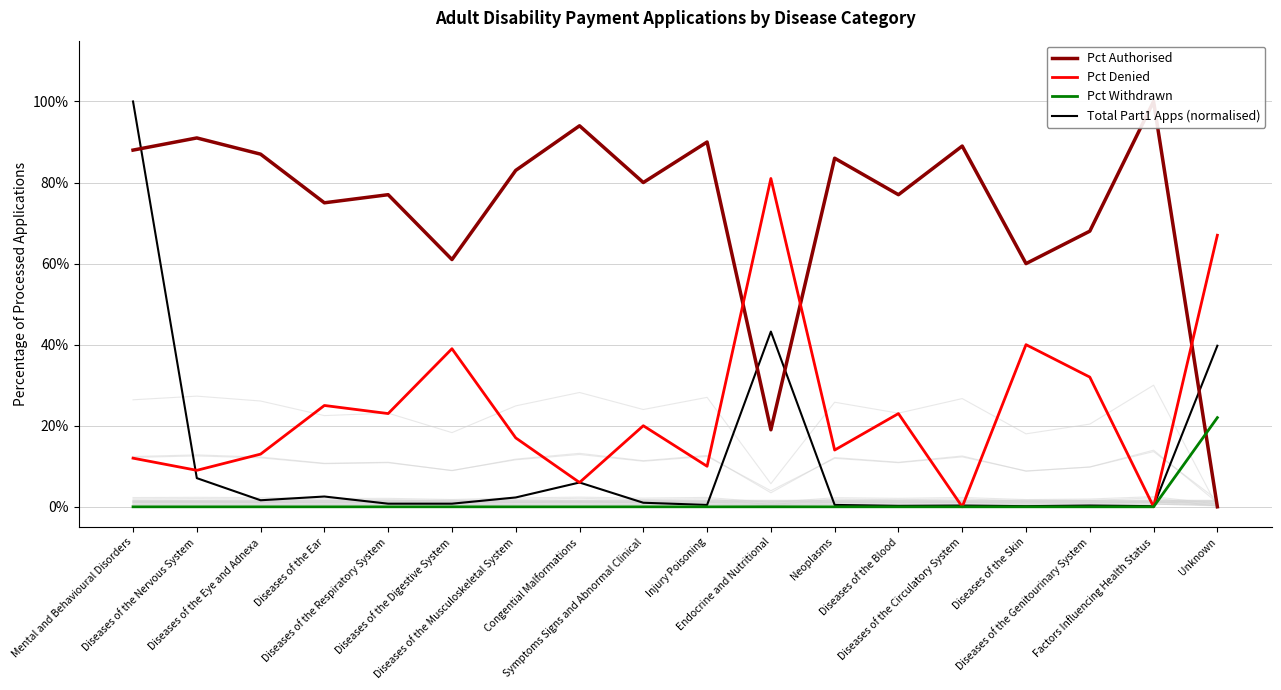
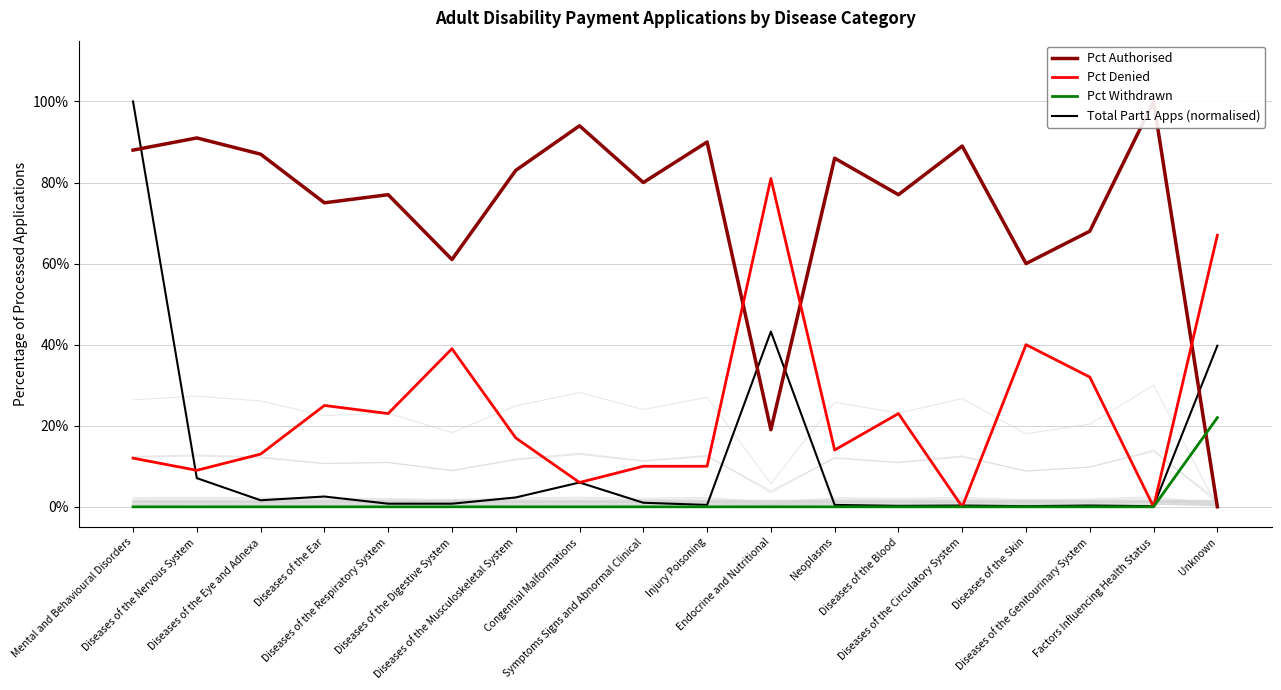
  {
    "Pct Authorised": {
      "Mental and Behavioural Disorders": "88%",
      "Diseases of the Nervous System": "91%",
      "Diseases of the Eye and Adnexa": "87%",
      "Diseases of the Ear": "75%",
      "Diseases of the Respiratory System": "77%",
      "Diseases of the Digestive System": "61%",
      "Diseases of the Musculoskeletal System": "83%",
      "Congential Malformations": "94%",
      "Symptoms Signs and Abnormal Clinical": "80%",
      "Injury Poisoning": "90%",
      "Endocrine and Nutritional": "19%",
      "Neoplasms": "86%",
      "Diseases of the Blood": "77%",
      "Diseases of the Circulatory System": "89%",
      "Diseases of the Skin": "60%",
      "Diseases of the Genitourinary System": "68%"
    },
    "Pct Denied": {
      "Diseases of the Nervous System": "9%",
      "Diseases of the Eye and Adnexa": "13%",
      "Diseases of the Ear": "25%",
      "Diseases of the Digestive System": "39%",
      "Diseases of the Musculoskeletal System": "17%",
-     "Symptoms Signs and Abnormal Clinical": "20%",
+     "Symptoms Signs and Abnormal Clinical": "10%",
      "Injury Poisoning": "10%",
      "Endocrine and Nutritional": "81%",
      "Neoplasms": "14%",
      "Diseases of the Skin": "40%",
      "Diseases of the Genitourinary System": "32%",
      "Unknown": "67%"
    },
    "Pct Withdrawn": {
      "Unknown": "22%"
    },
    "Total Part1 Apps (normalised)": {
      "Mental and Behavioural Disorders": "100%",
      "Diseases of the Nervous System": "7%",
      "Endocrine and Nutritional": "43%",
      "Unknown": "40%"
    }
  }
